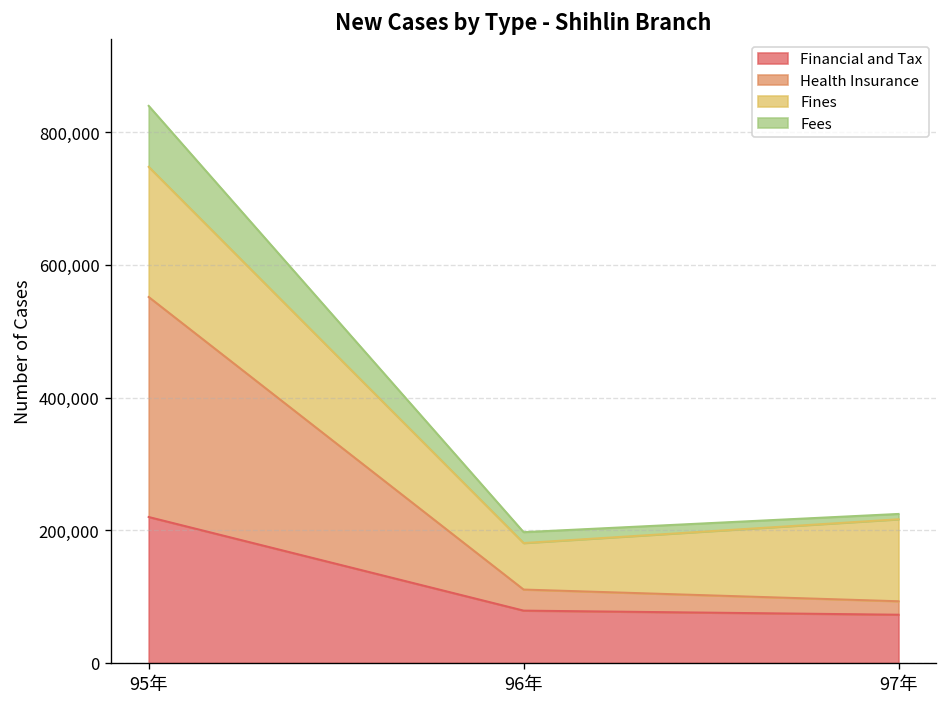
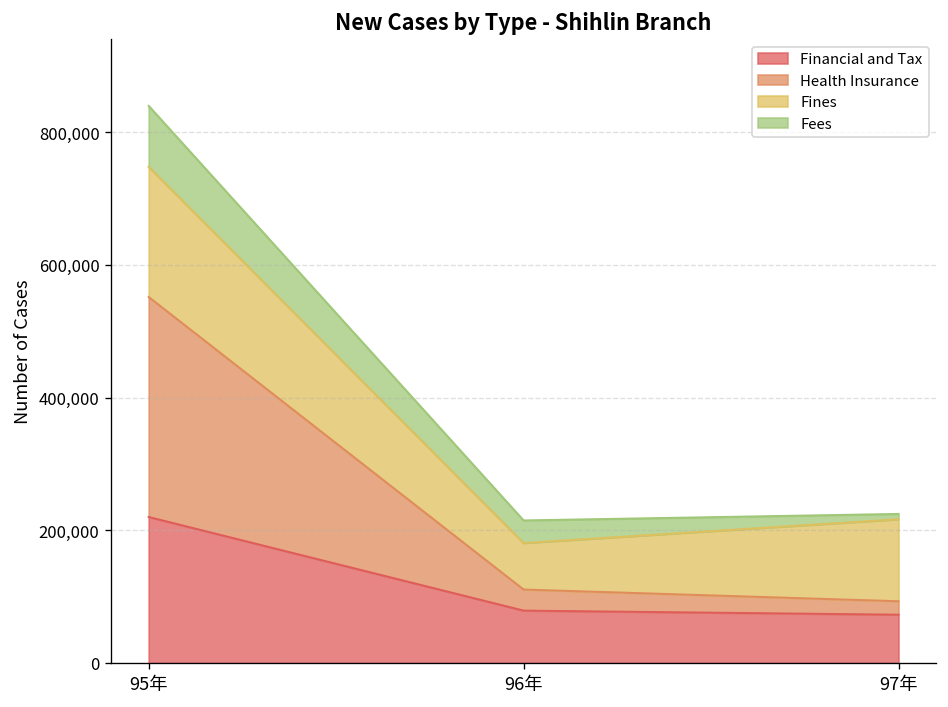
  {
    "Fees": {
      "95年": "90,000",
-     "96年": "20,000",
+     "96年": "30,000",
      "97年": "10,000"
    }
  }
